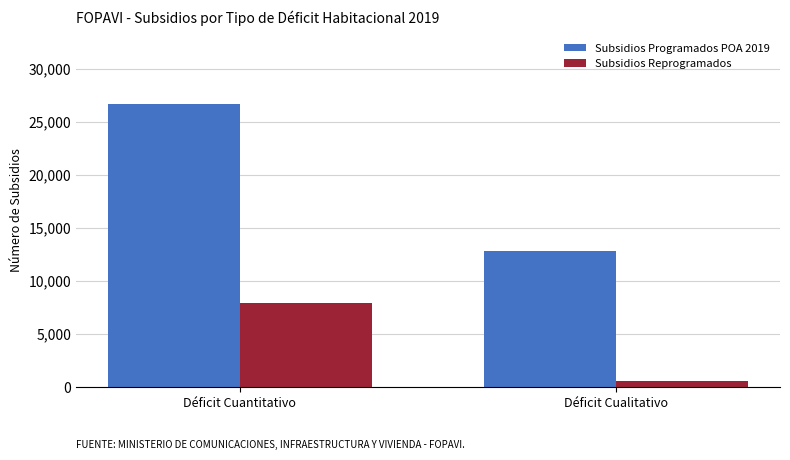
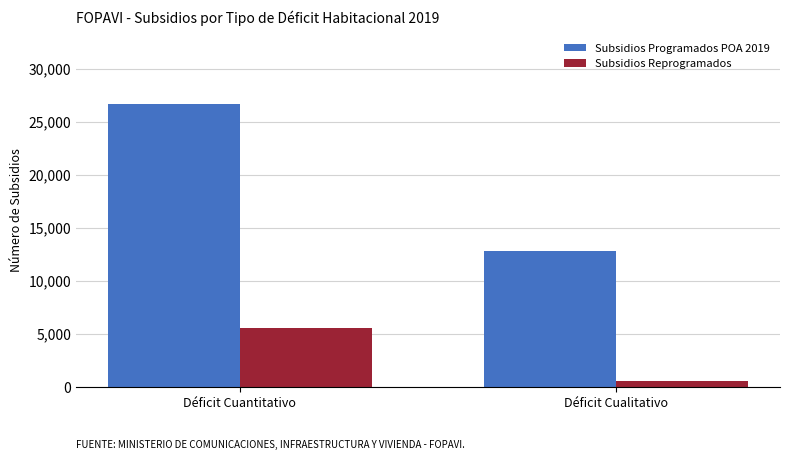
  {
    "Subsidios Programados POA 2019": {
      "Déficit Cuantitativo": "26,700",
      "Déficit Cualitativo": "12,800"
    },
    "Subsidios Reprogramados": {
-     "Déficit Cuantitativo": "7,900",
+     "Déficit Cuantitativo": "5,600",
      "Déficit Cualitativo": "600"
    }
  }
